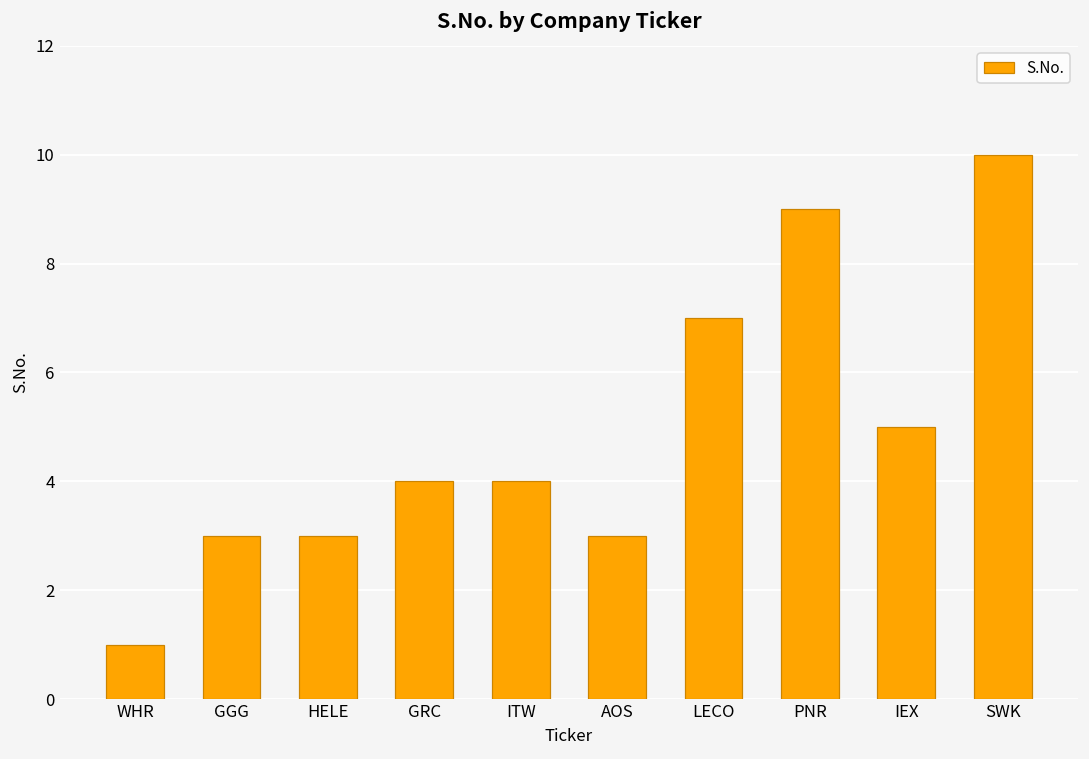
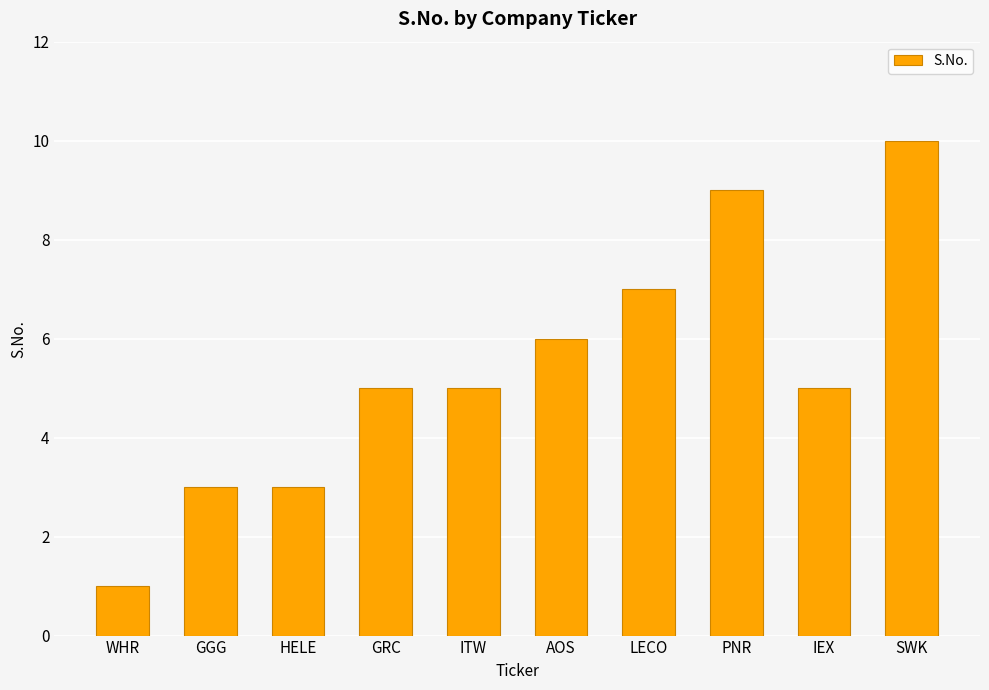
  {
    "WHR": 1,
    "GGG": 3,
    "HELE": 3,
-   "GRC": 4,
-   "ITW": 4,
-   "AOS": 3,
+   "GRC": 5,
+   "ITW": 5,
+   "AOS": 6,
    "LECO": 7,
    "PNR": 9,
    "IEX": 5,
    "SWK": 10
  }
